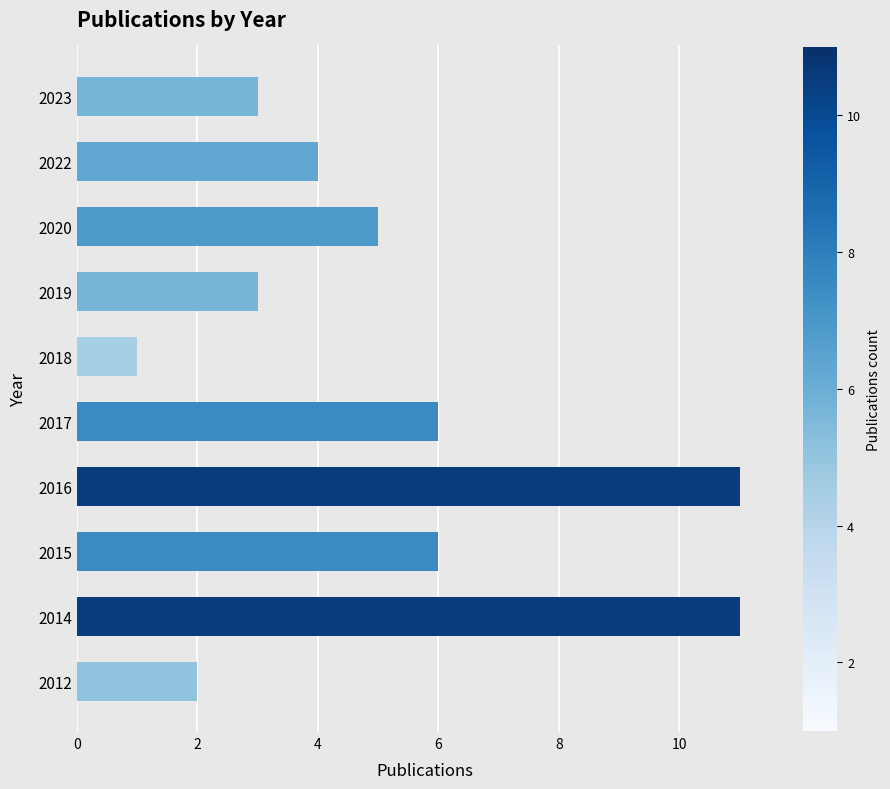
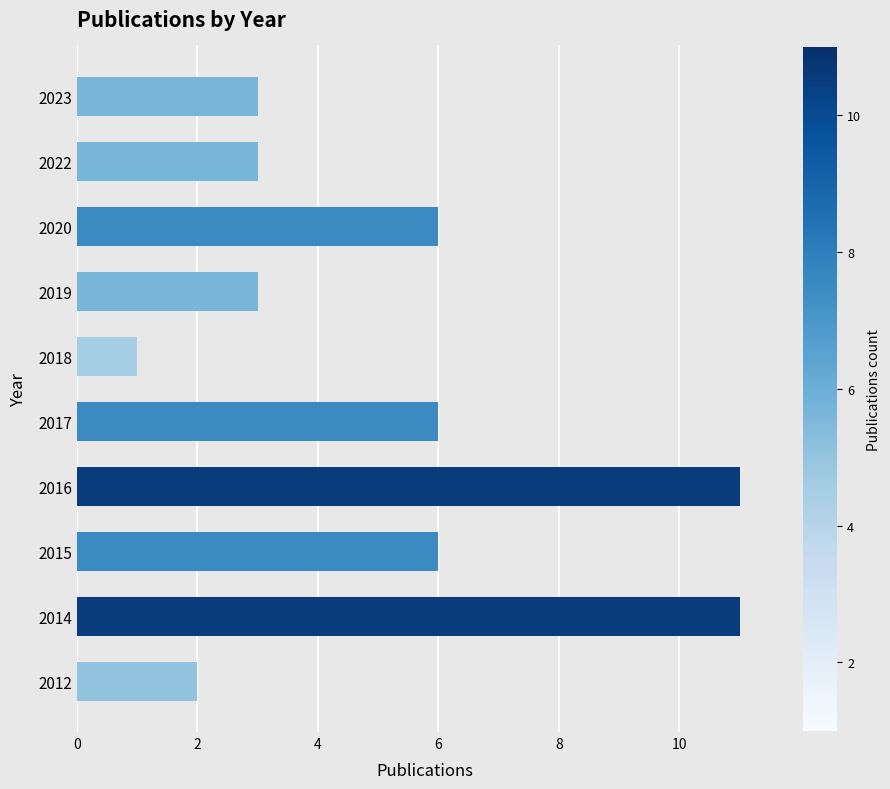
  {
    "2023": 3,
-   "2022": 4,
-   "2020": 5,
+   "2022": 3,
+   "2020": 6,
    "2019": 3,
    "2018": 1,
    "2017": 6,
    "2016": 11,
    "2015": 6,
    "2014": 11,
    "2012": 2
  }
